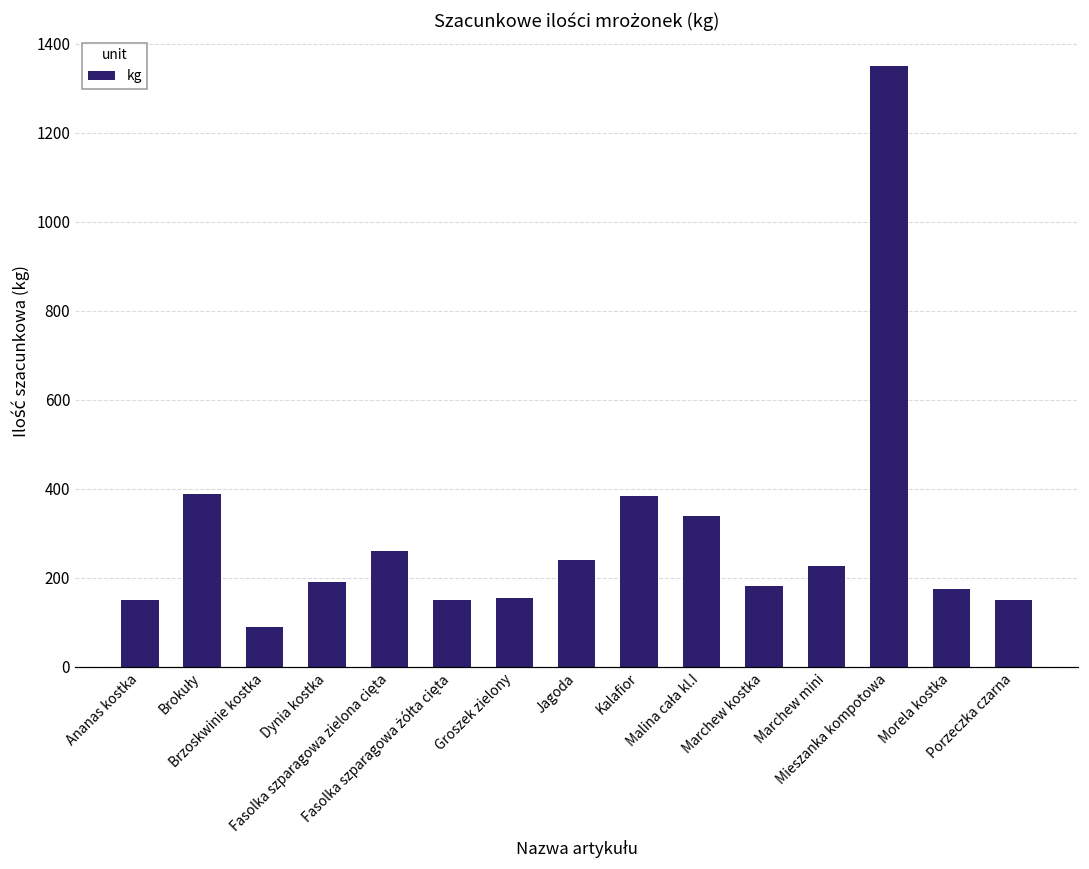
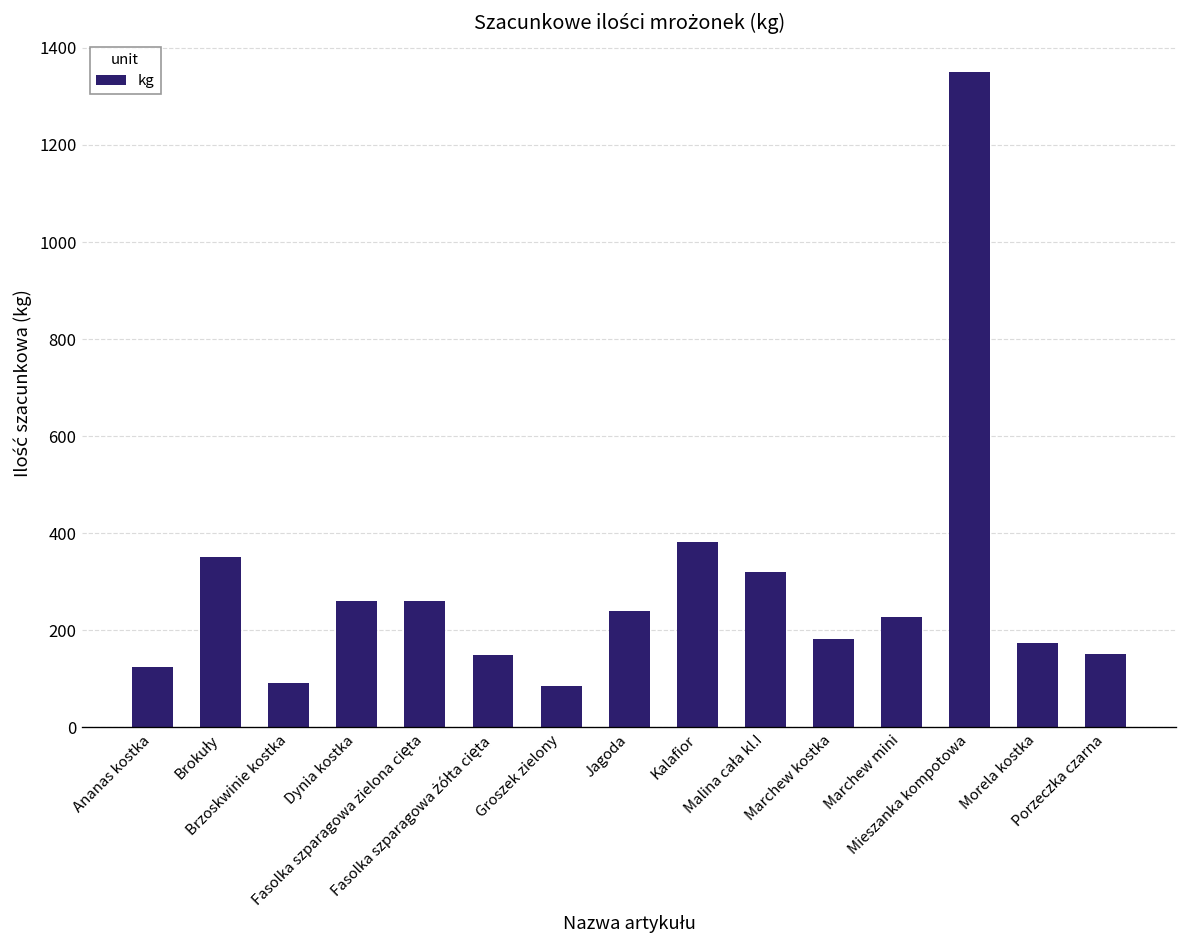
  {
-   "Ananas kostka": 150,
-   "Brokuły": 390,
+   "Ananas kostka": 130,
+   "Brokuły": 350,
    "Brzoskwinie kostka": 90,
-   "Dynia kostka": 190,
+   "Dynia kostka": 260,
    "Fasolka szparagowa zielona cięta": 260,
    "Fasolka szparagowa żółta cięta": 150,
-   "Groszek zielony": 160,
+   "Groszek zielony": 90,
    "Jagoda": 240,
    "Kalafior": 380,
-   "Malina cała kl.I": 340,
+   "Malina cała kl.I": 320,
    "Marchew kostka": 180,
    "Marchew mini": 230,
    "Mieszanka kompotowa": 1350,
    "Morela kostka": 180,
    "Porzeczka czarna": 150
  }
